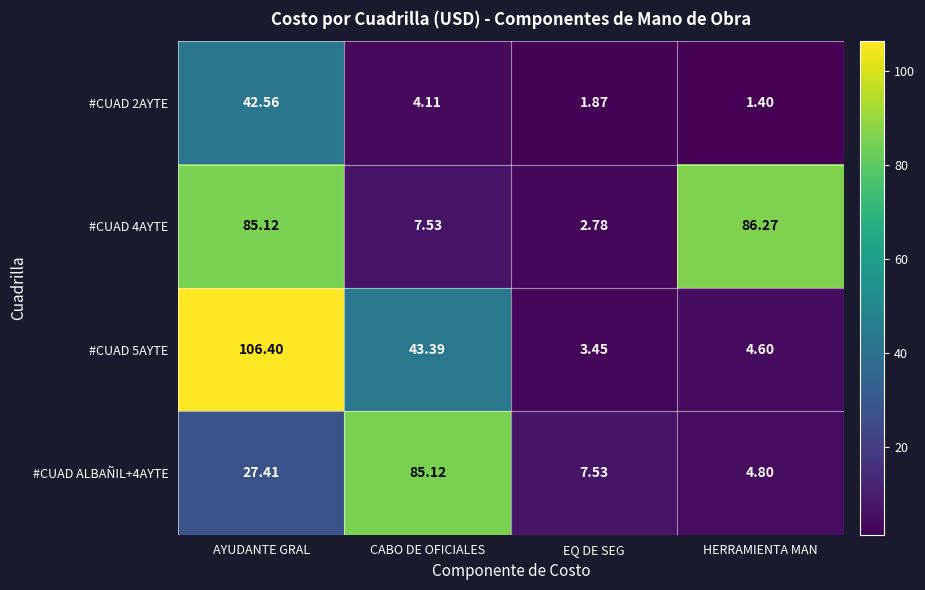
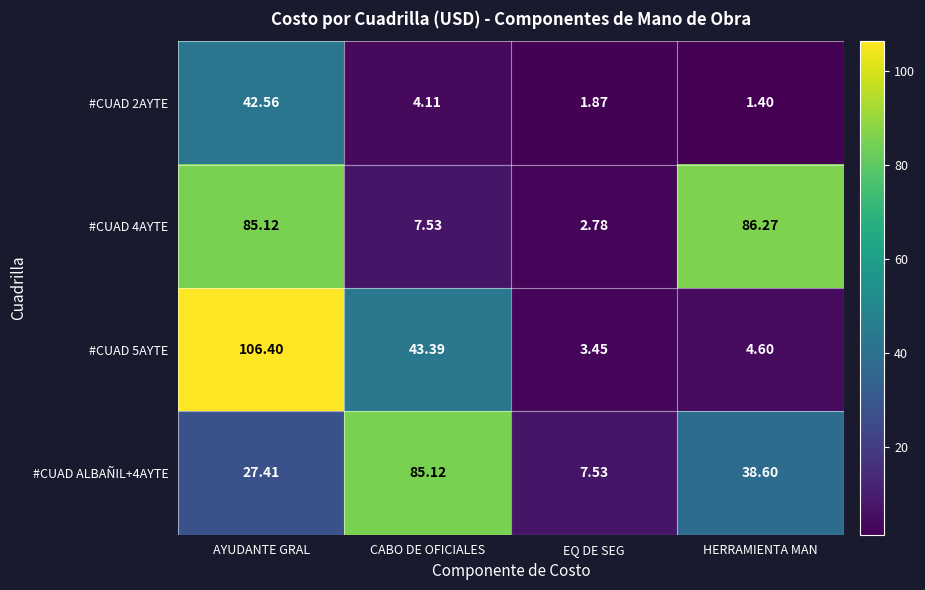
  {
    "#CUAD 2AYTE": {
      "AYUDANTE GRAL": 42.56,
      "CABO DE OFICIALES": 4.11,
      "EQ DE SEG": 1.87,
      "HERRAMIENTA MAN": 1.40
    },
    "#CUAD 4AYTE": {
      "AYUDANTE GRAL": 85.12,
      "CABO DE OFICIALES": 7.53,
      "EQ DE SEG": 2.78,
      "HERRAMIENTA MAN": 86.27
    },
    "#CUAD 5AYTE": {
      "AYUDANTE GRAL": 106.40,
      "CABO DE OFICIALES": 43.39,
      "EQ DE SEG": 3.45,
      "HERRAMIENTA MAN": 4.60
    },
    "#CUAD ALBAÑIL+4AYTE": {
      "AYUDANTE GRAL": 27.41,
      "CABO DE OFICIALES": 85.12,
      "EQ DE SEG": 7.53,
-     "HERRAMIENTA MAN": 4.80
+     "HERRAMIENTA MAN": 38.60
    }
  }
